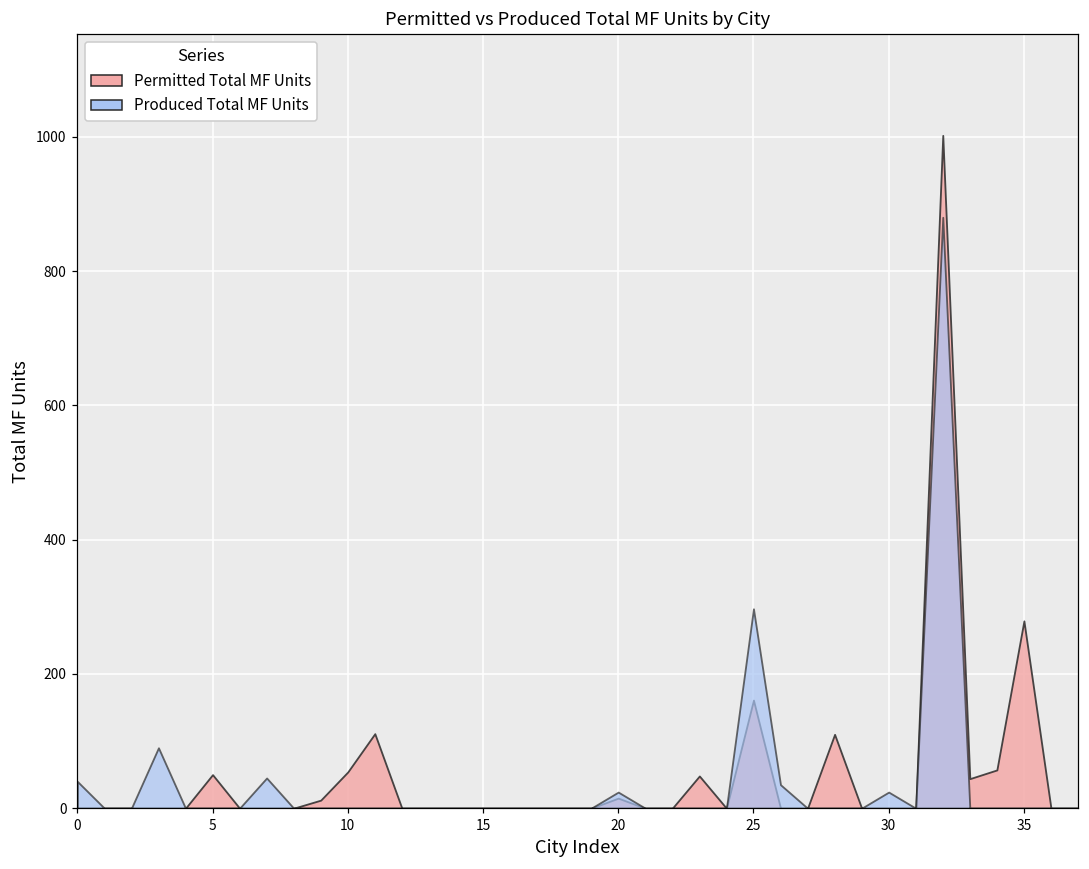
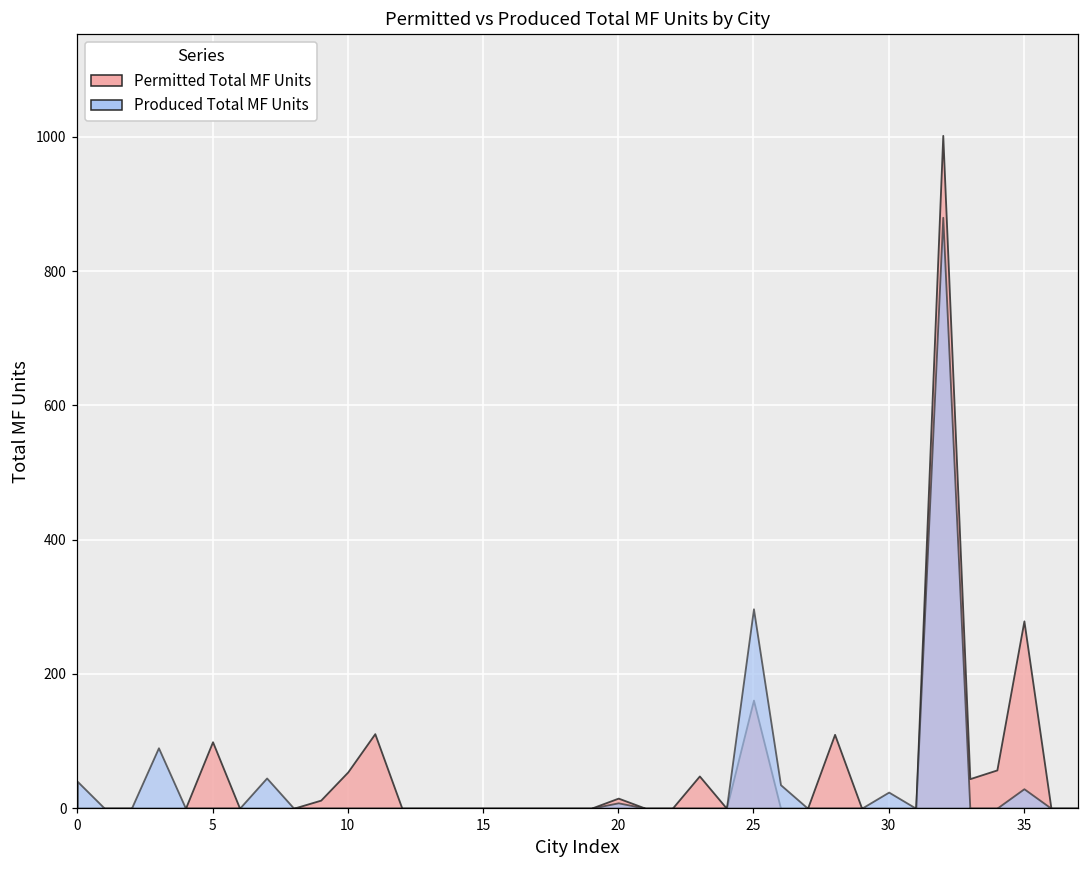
  {
    "Permitted Total MF Units": {
      "0": 0,
-     "5": 50,
+     "5": 100,
      "10": 50,
      "20": 20,
      "25": 160,
      "30": 0,
      "35": 280
    },
    "Produced Total MF Units": {
      "0": 40,
      "5": 0,
      "10": 0,
-     "20": 20,
+     "20": 10,
      "25": 300,
      "30": 20,
-     "35": 0
+     "35": 30
    }
  }
